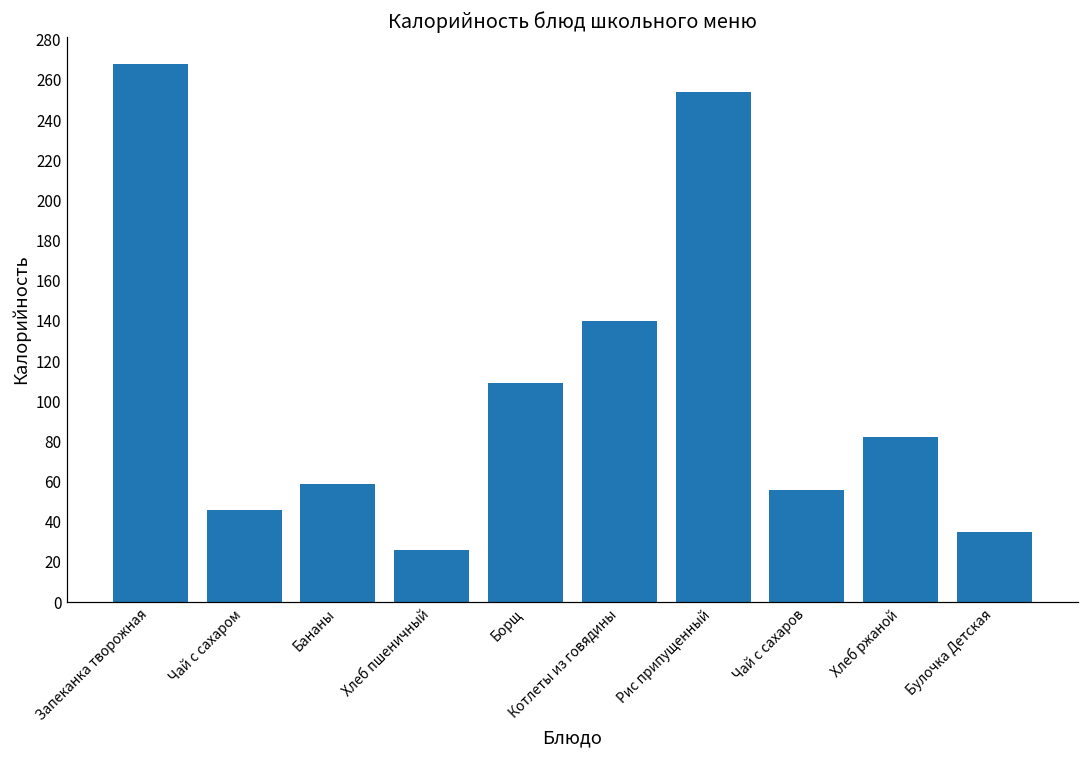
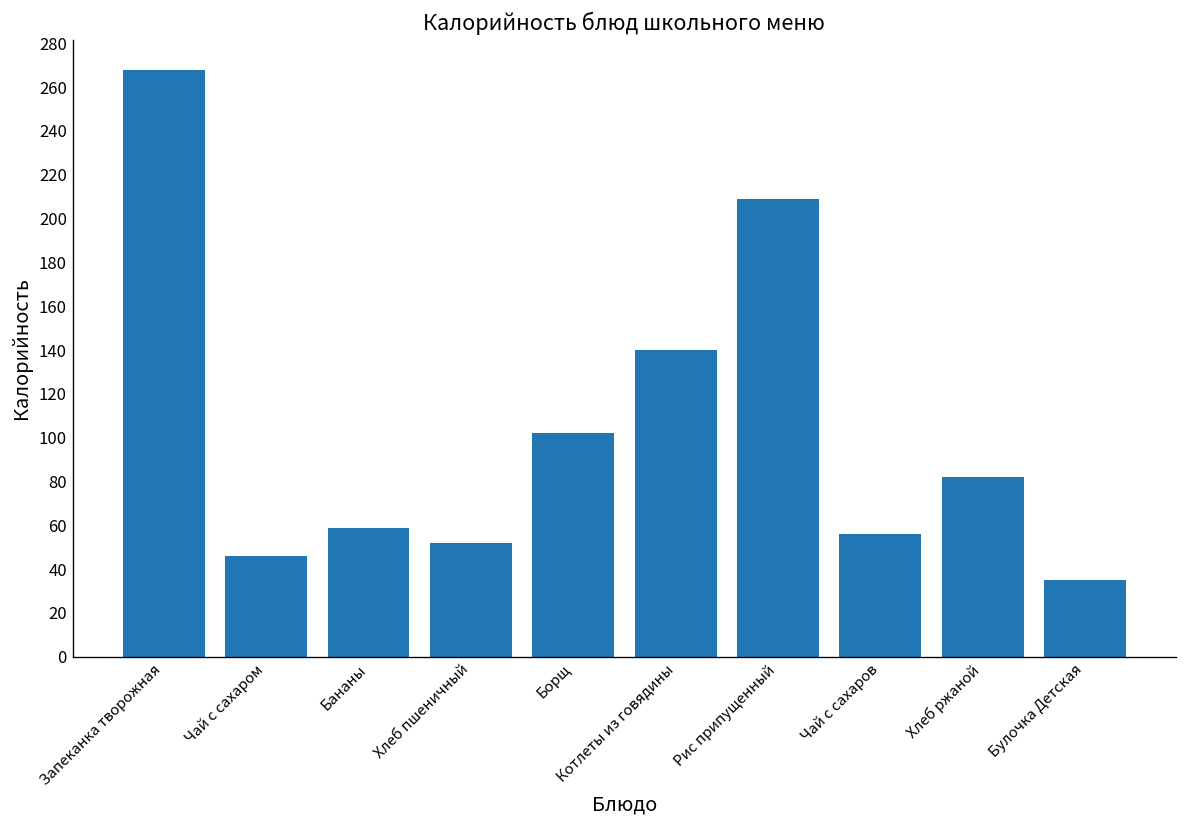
  {
    "Запеканка творожная": 268,
    "Чай с сахаром": 46,
    "Бананы": 59,
-   "Хлеб пшеничный": 26,
-   "Борщ": 109,
+   "Хлеб пшеничный": 52,
+   "Борщ": 102,
    "Котлеты из говядины": 140,
-   "Рис припущенный": 254,
+   "Рис припущенный": 209,
    "Чай с сахаров": 56,
    "Хлеб ржаной": 82,
    "Булочка Детская": 35
  }
